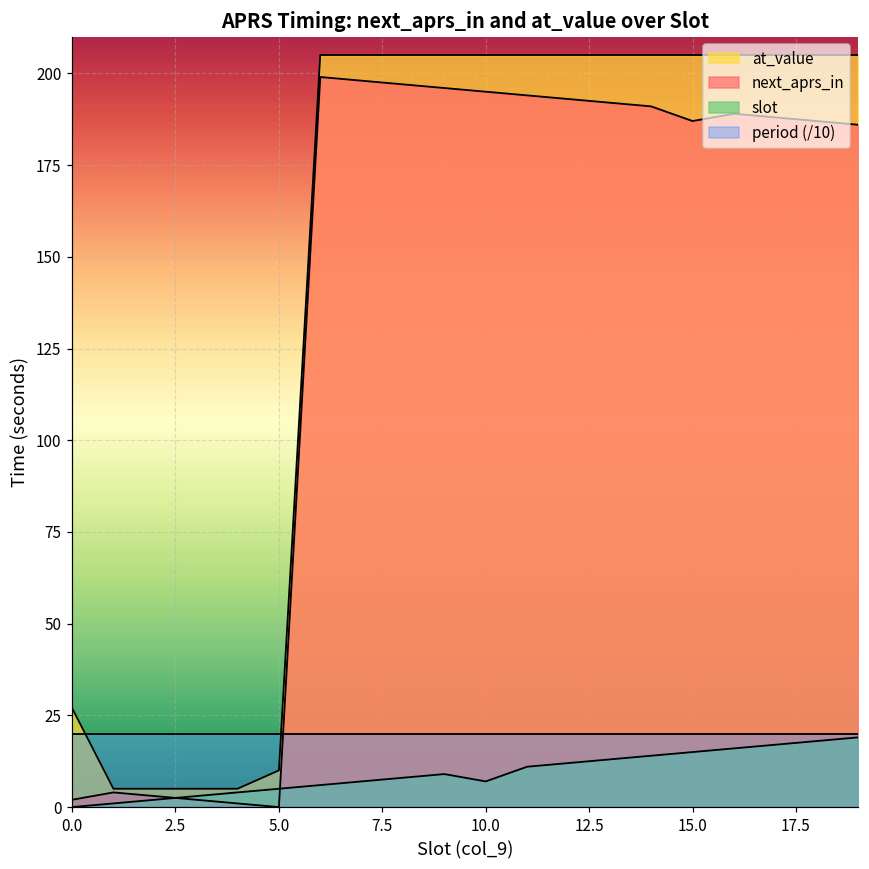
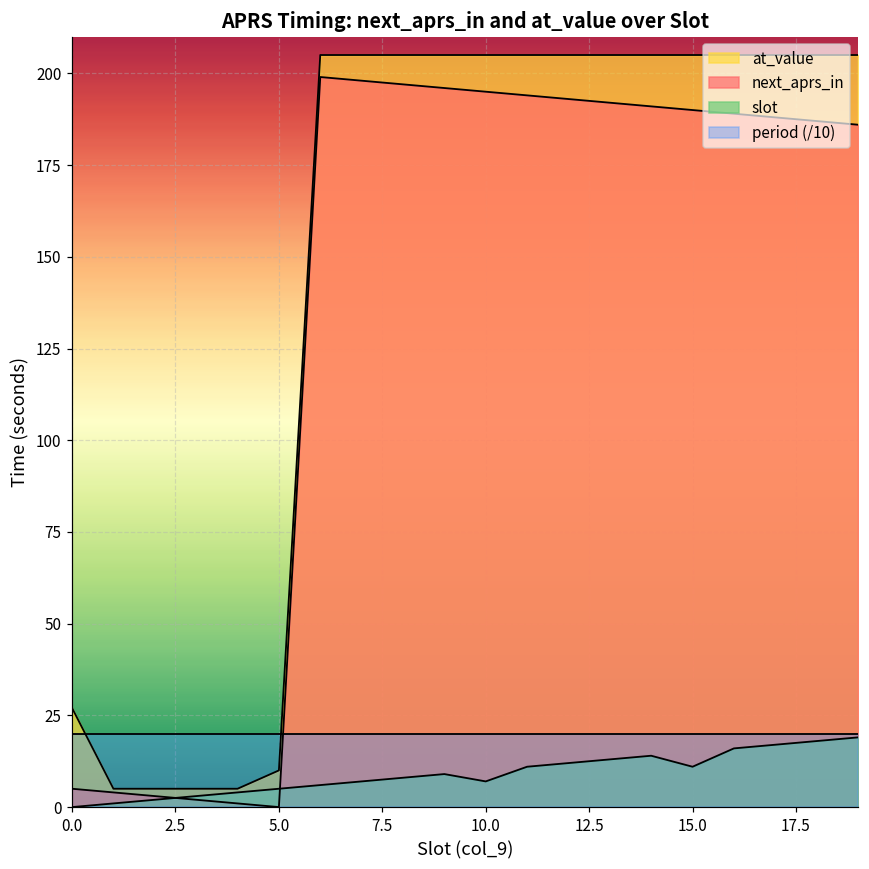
  {
    "at_value": {
      "0.0": 27,
      "5.0": 10,
      "10.0": 205,
      "15.0": 205
    },
    "next_aprs_in": {
-     "0.0": 2,
+     "0.0": 5,
      "5.0": 0,
      "10.0": 195,
-     "15.0": 187
+     "15.0": 190
    },
    "slot": {
      "0.0": 0,
      "5.0": 5,
      "10.0": 7,
-     "15.0": 15
+     "15.0": 11
    },
    "period (/10)": {
      "0.0": 20,
      "5.0": 20,
      "10.0": 20,
      "15.0": 20
    }
  }
